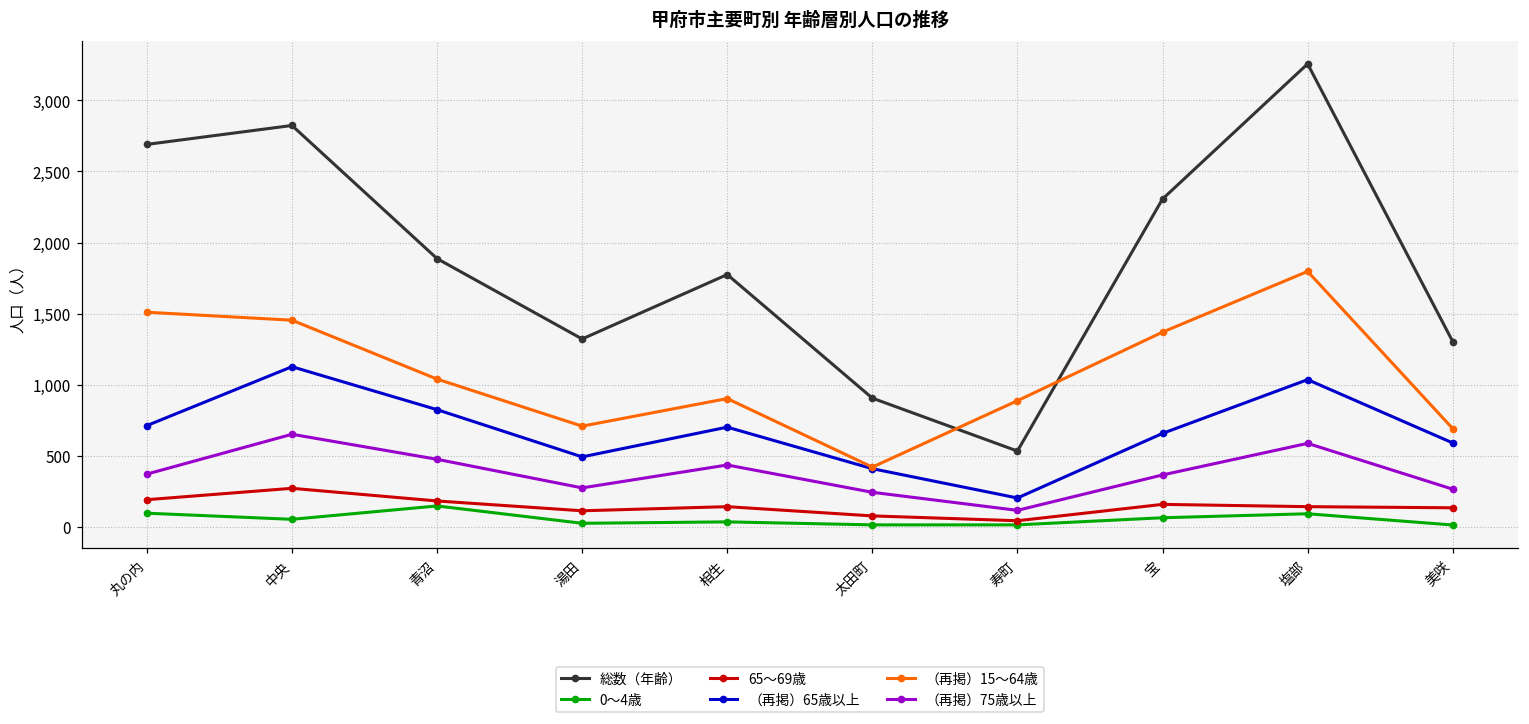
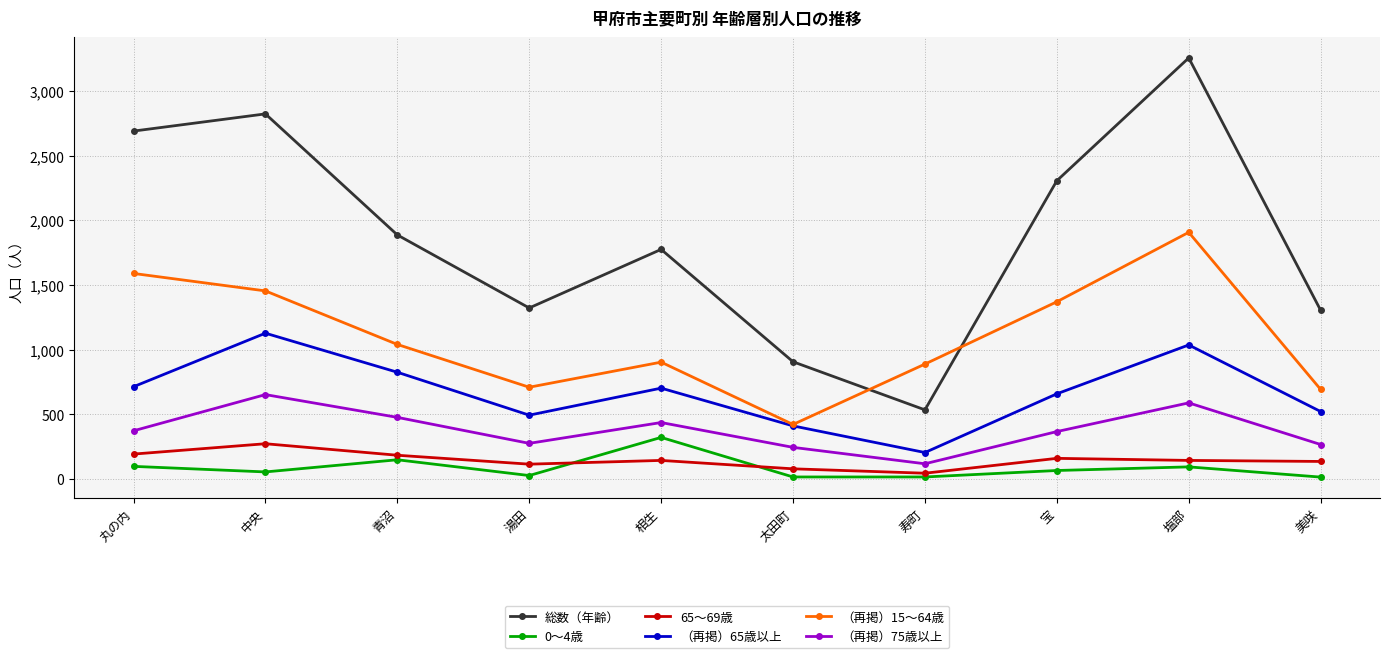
  {
    "総数（年齢）": {
      "丸の内": "2,690",
      "中央": "2,820",
      "青沼": "1,890",
      "湯田": "1,320",
      "相生": "1,780",
      "太田町": "910",
      "寿町": "530",
      "宝": "2,310",
      "塩部": "3,260",
      "美咲": "1,300"
    },
    "0～4歳": {
      "丸の内": "100",
      "中央": "50",
      "青沼": "150",
      "湯田": "30",
-     "相生": "40",
+     "相生": "320",
      "太田町": "20",
      "寿町": "20",
      "宝": "70",
      "塩部": "90",
      "美咲": "10"
    },
    "65～69歳": {
      "丸の内": "190",
      "中央": "270",
      "青沼": "180",
      "湯田": "110",
      "相生": "140",
      "太田町": "80",
      "寿町": "40",
      "宝": "160",
      "塩部": "140",
      "美咲": "140"
    },
    "（再掲）65歳以上": {
      "丸の内": "710",
      "中央": "1,130",
      "青沼": "830",
      "湯田": "490",
      "相生": "700",
      "寿町": "200",
      "宝": "660",
      "塩部": "1,040",
-     "美咲": "590"
+     "美咲": "520"
    },
    "（再掲）15～64歳": {
-     "丸の内": "1,510",
+     "丸の内": "1,590",
      "中央": "1,450",
      "青沼": "1,040",
      "湯田": "710",
      "相生": "900",
      "寿町": "890",
      "宝": "1,370",
-     "塩部": "1,800",
+     "塩部": "1,910",
      "美咲": "690"
    },
    "（再掲）75歳以上": {
      "丸の内": "370",
      "中央": "650",
      "青沼": "480",
      "湯田": "280",
      "相生": "440",
      "太田町": "240",
      "寿町": "120",
      "宝": "370",
      "塩部": "590",
      "美咲": "270"
    }
  }
